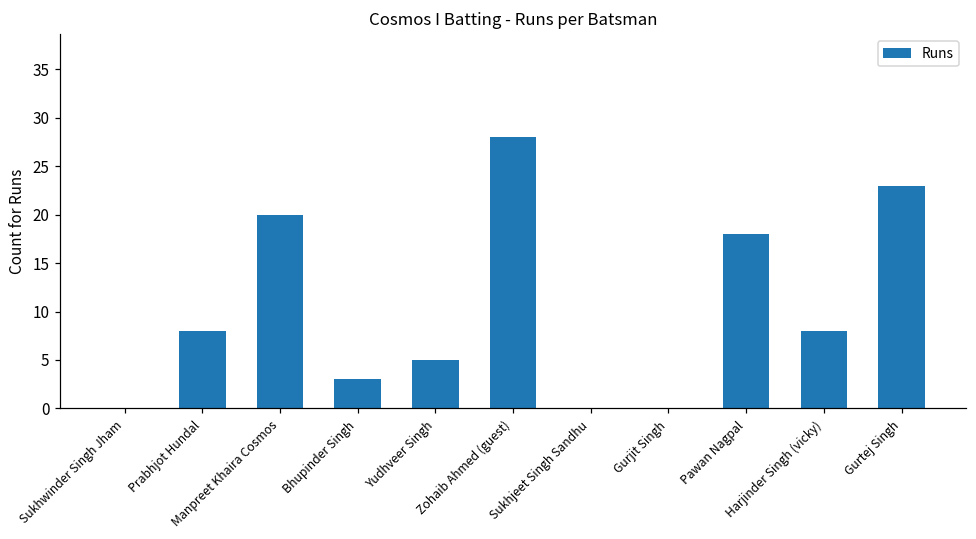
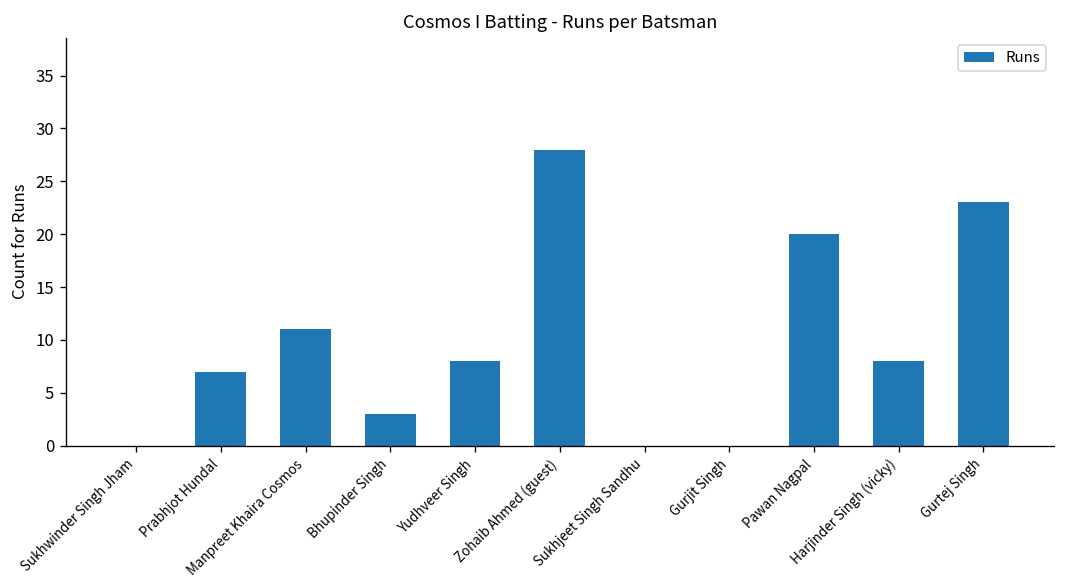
  {
    "Sukhwinder Singh Jham": 0,
-   "Prabhjot Hundal": 8,
-   "Manpreet Khaira Cosmos": 20,
+   "Prabhjot Hundal": 7,
+   "Manpreet Khaira Cosmos": 11,
    "Bhupinder Singh": 3,
-   "Yudhveer Singh": 5,
+   "Yudhveer Singh": 8,
    "Zohaib Ahmed (guest)": 28,
    "Sukhjeet Singh Sandhu": 0,
    "Gurjit Singh": 0,
-   "Pawan Nagpal": 18,
+   "Pawan Nagpal": 20,
    "Harjinder Singh (vicky)": 8,
    "Gurtej Singh": 23
  }
